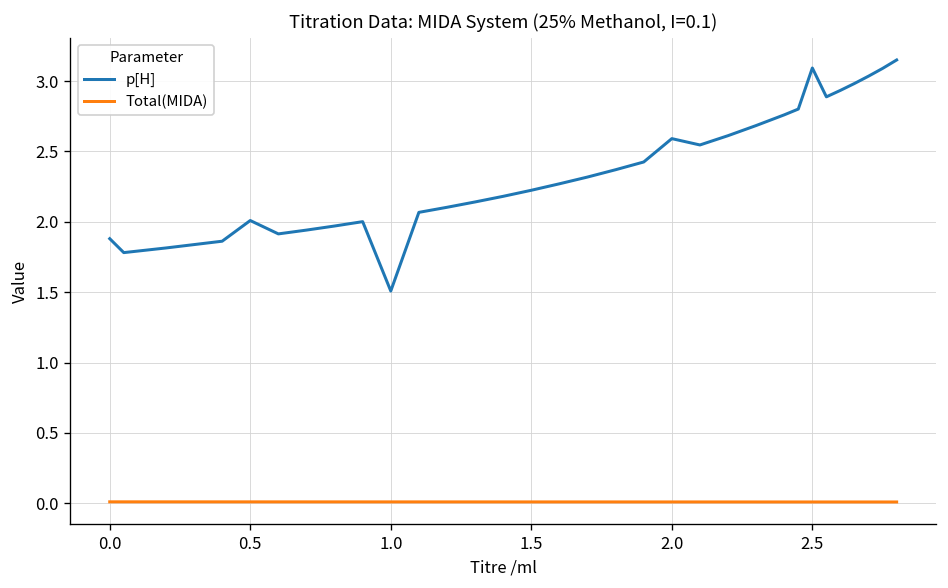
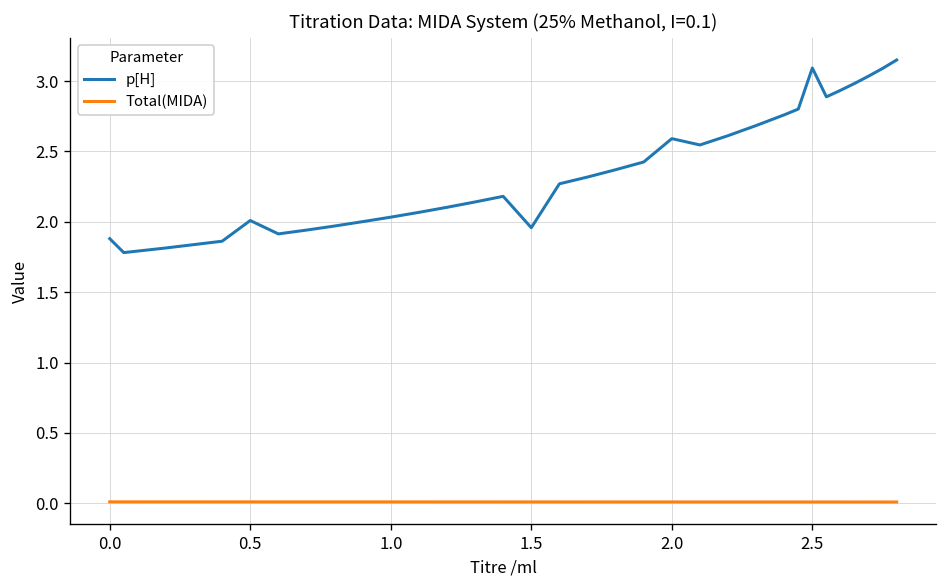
  {
    "p[H]": {
      "0.0": 1.88,
      "0.5": 2.01,
-     "1.0": 1.51,
-     "1.5": 2.22,
+     "1.0": 2.03,
+     "1.5": 1.96,
      "2.0": 2.59,
      "2.5": 3.09
    },
    "Total(MIDA)": {
      "0.0": 0.01,
      "0.5": 0.01,
      "1.0": 0.01,
      "1.5": 0.01,
      "2.0": 0.01,
      "2.5": 0.01
    }
  }
